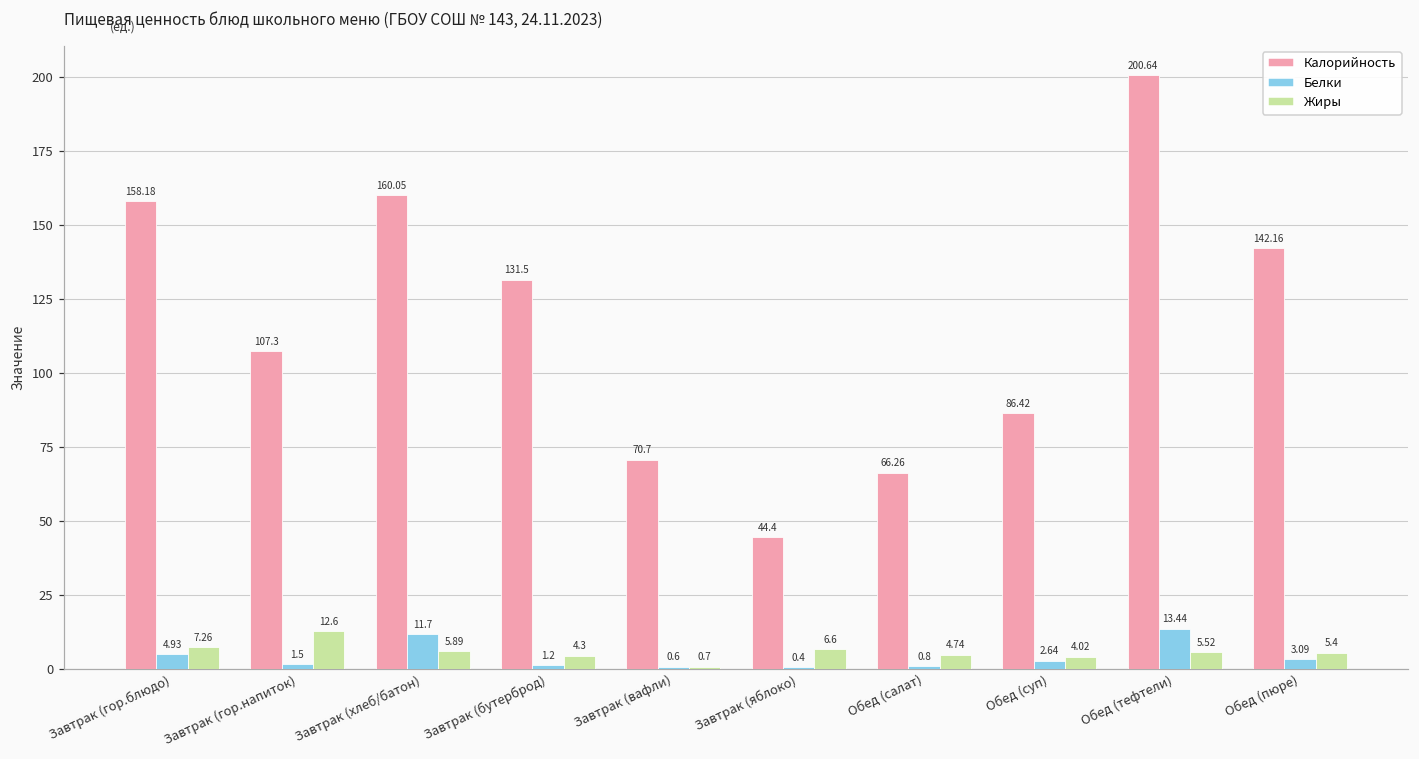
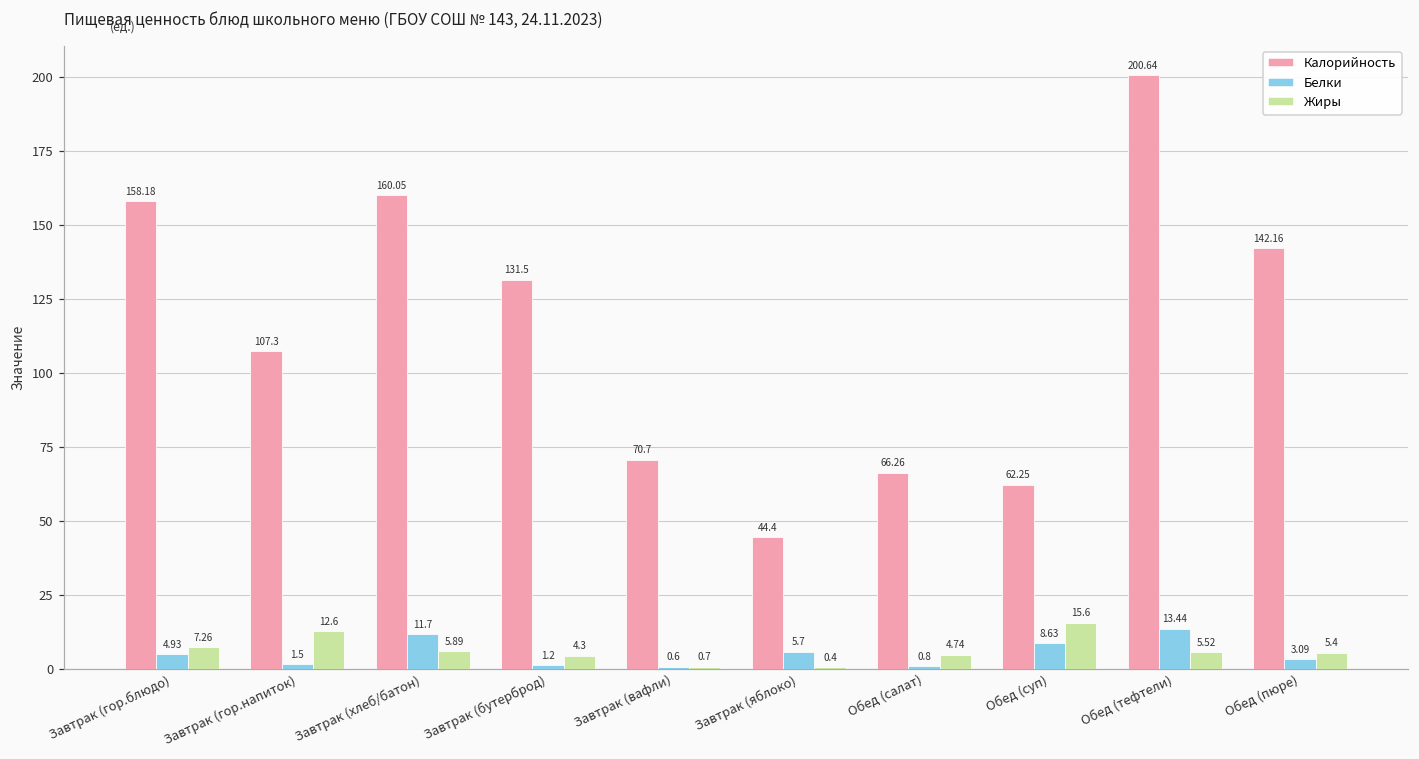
  {
    "Калорийность": {
      "Завтрак (гор.блюдо)": 158.18,
      "Завтрак (гор.напиток)": 107.3,
      "Завтрак (хлеб/батон)": 160.05,
      "Завтрак (бутерброд)": 131.5,
      "Завтрак (вафли)": 70.7,
      "Завтрак (яблоко)": 44.4,
      "Обед (салат)": 66.26,
-     "Обед (суп)": 86.42,
+     "Обед (суп)": 62.25,
      "Обед (тефтели)": 200.64,
      "Обед (пюре)": 142.16
    },
    "Белки": {
      "Завтрак (гор.блюдо)": 4.93,
      "Завтрак (гор.напиток)": 1.5,
      "Завтрак (хлеб/батон)": 11.7,
      "Завтрак (бутерброд)": 1.2,
      "Завтрак (вафли)": 0.6,
-     "Завтрак (яблоко)": 0.4,
+     "Завтрак (яблоко)": 5.7,
      "Обед (салат)": 0.8,
-     "Обед (суп)": 2.64,
+     "Обед (суп)": 8.63,
      "Обед (тефтели)": 13.44,
      "Обед (пюре)": 3.09
    },
    "Жиры": {
      "Завтрак (гор.блюдо)": 7.26,
      "Завтрак (гор.напиток)": 12.6,
      "Завтрак (хлеб/батон)": 5.89,
      "Завтрак (бутерброд)": 4.3,
      "Завтрак (вафли)": 0.7,
-     "Завтрак (яблоко)": 6.6,
+     "Завтрак (яблоко)": 0.4,
      "Обед (салат)": 4.74,
-     "Обед (суп)": 4.02,
+     "Обед (суп)": 15.6,
      "Обед (тефтели)": 5.52,
      "Обед (пюре)": 5.4
    }
  }
